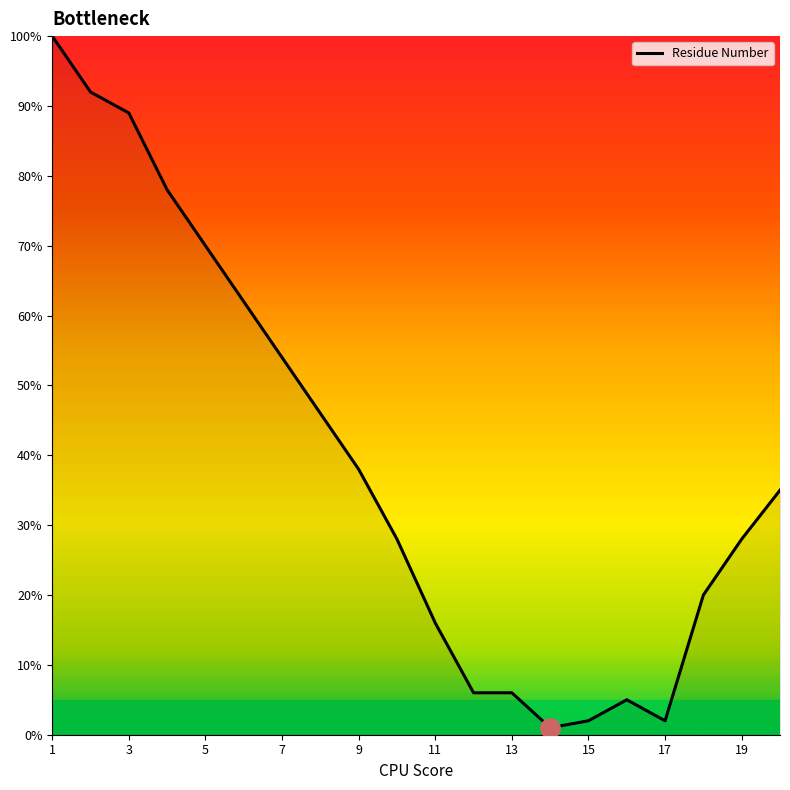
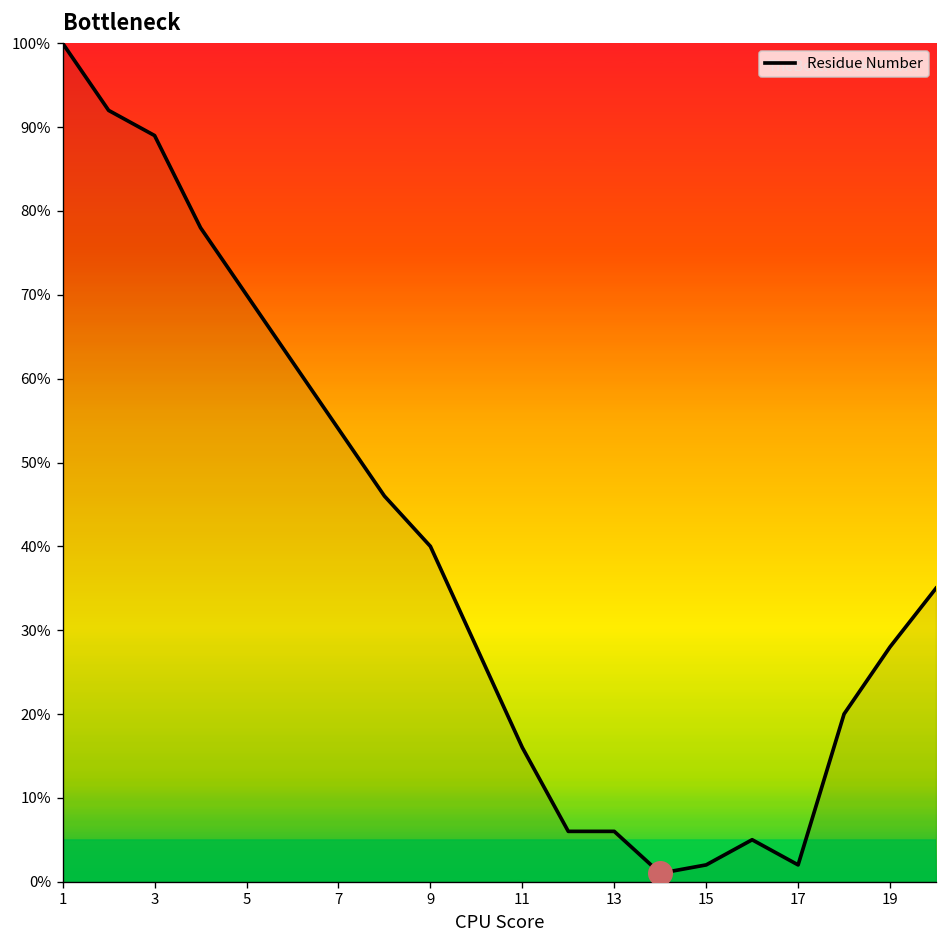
  {
    "Residue Number": {
      "1": "100%",
      "3": "89%",
      "5": "70%",
      "7": "54%",
-     "9": "38%",
+     "9": "40%",
      "11": "16%",
      "13": "6%",
      "19": "28%"
    }
  }
